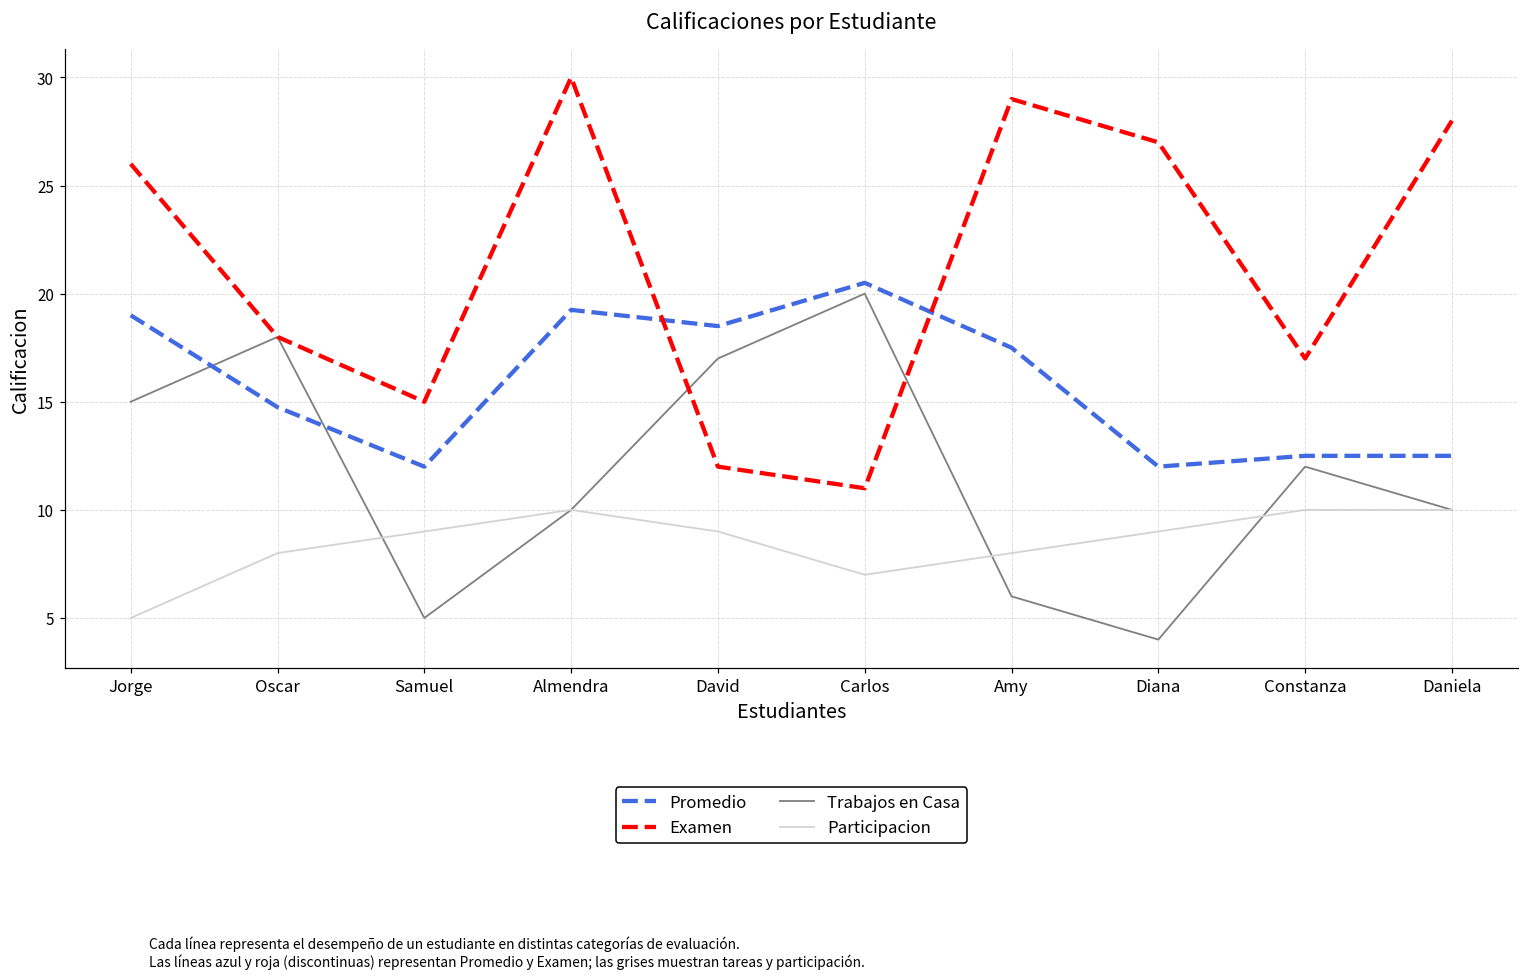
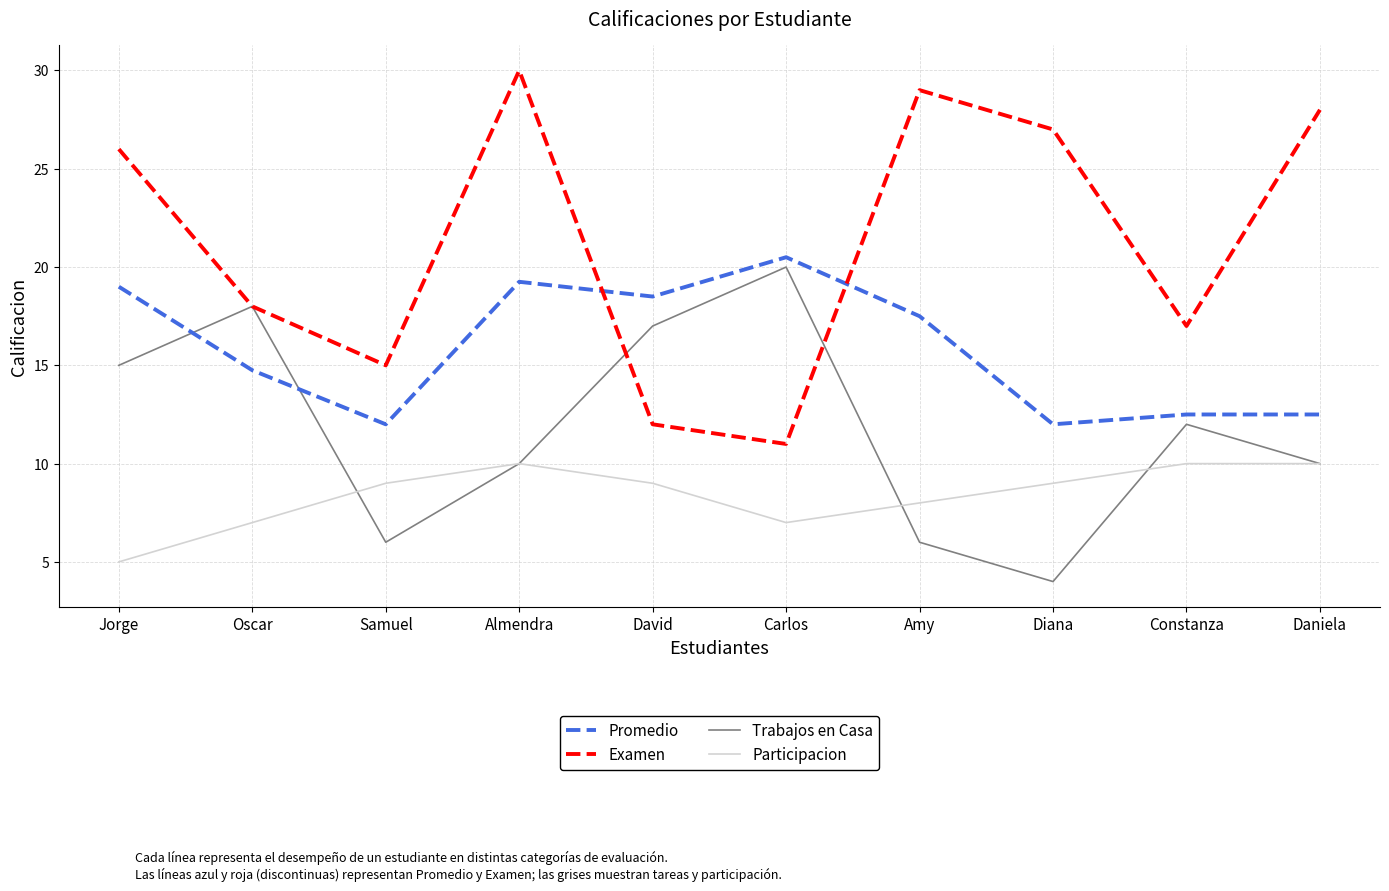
  {
    "Promedio": {
      "Jorge": 19,
      "Oscar": 14.8,
      "Samuel": 12,
      "Almendra": 19.3,
      "David": 18.5,
      "Carlos": 20.5,
      "Amy": 17.5,
      "Diana": 12,
      "Constanza": 12.5,
      "Daniela": 12.5
    },
    "Examen": {
      "Jorge": 26,
      "Samuel": 15,
      "Almendra": 30,
      "David": 12,
      "Carlos": 11,
      "Amy": 29,
      "Diana": 27,
      "Constanza": 17,
      "Daniela": 28
    },
    "Trabajos en Casa": {
      "Jorge": 15,
-     "Samuel": 5,
+     "Samuel": 6,
      "David": 17,
      "Carlos": 20,
      "Amy": 6,
      "Diana": 4,
      "Constanza": 12
    },
    "Participacion": {
      "Jorge": 5,
-     "Oscar": 8,
+     "Oscar": 7,
      "Samuel": 9,
      "David": 9,
      "Carlos": 7,
      "Amy": 8,
      "Diana": 9,
      "Constanza": 10
    }
  }
